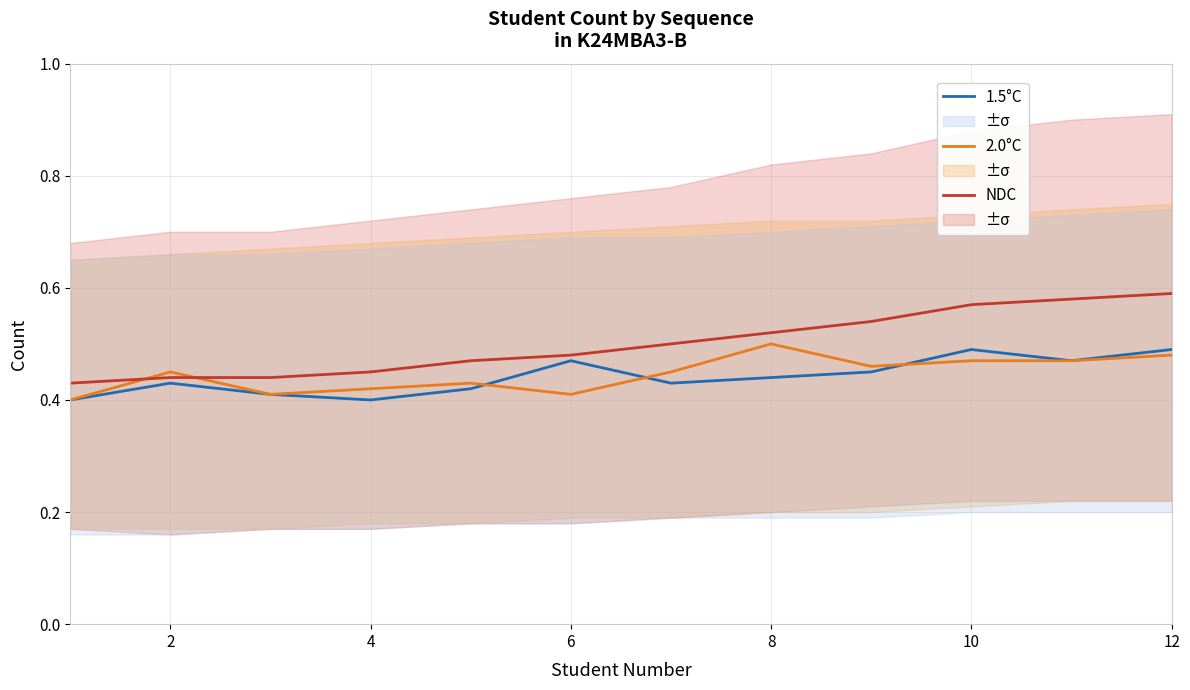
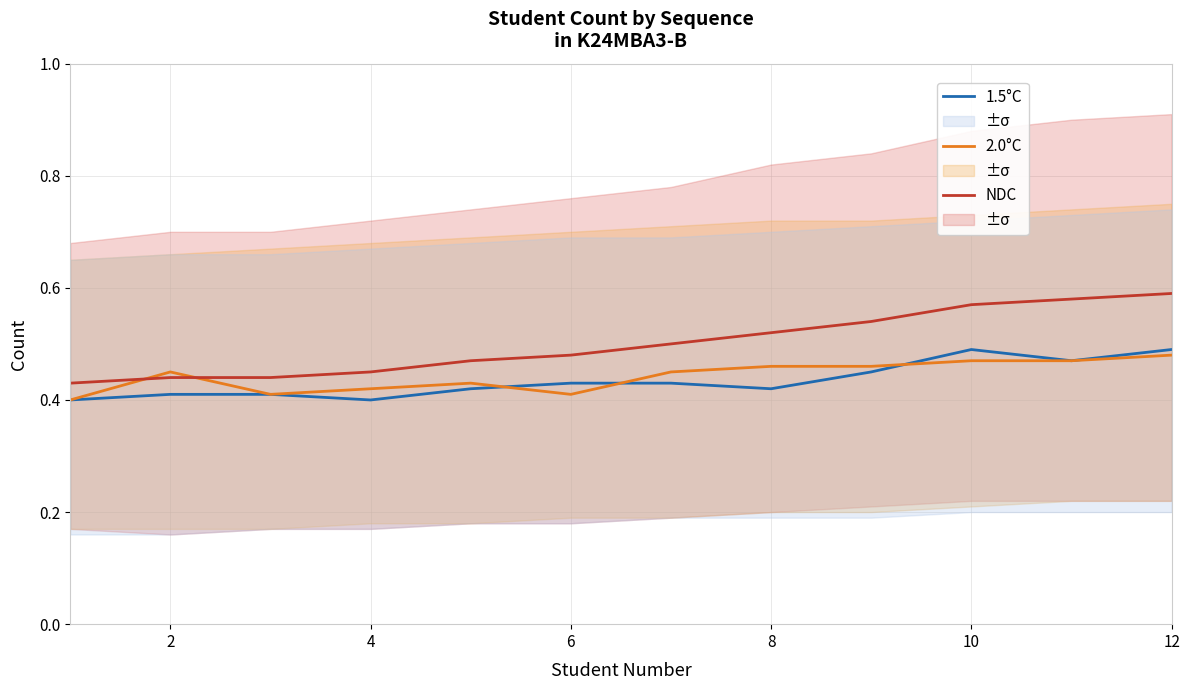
  {
    "1.5°C": {
-     "2": 0.43,
+     "2": 0.41,
      "4": 0.40,
-     "6": 0.47,
-     "8": 0.44,
+     "6": 0.43,
+     "8": 0.42,
      "10": 0.49,
      "12": 0.49
    },
    "2.0°C": {
      "2": 0.45,
      "4": 0.42,
      "6": 0.41,
-     "8": 0.50,
+     "8": 0.46,
      "10": 0.47,
      "12": 0.48
    }
  }
